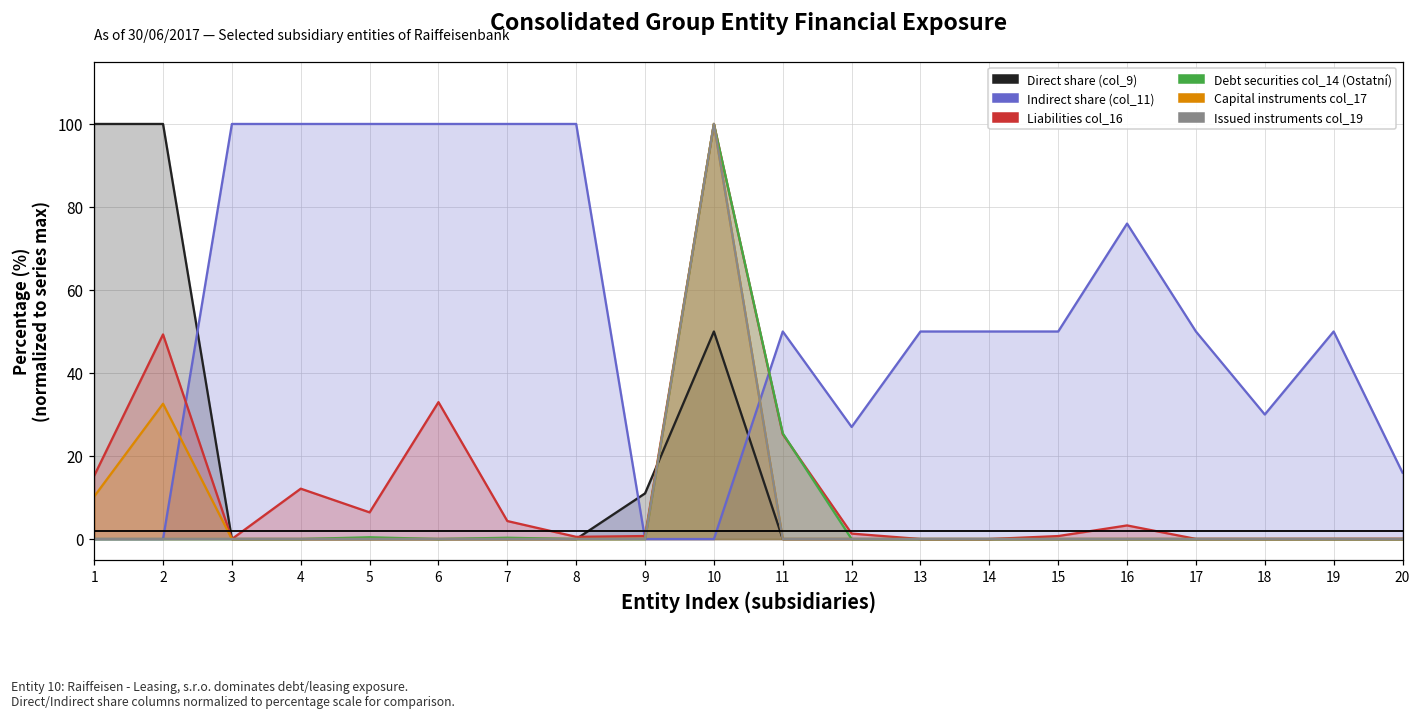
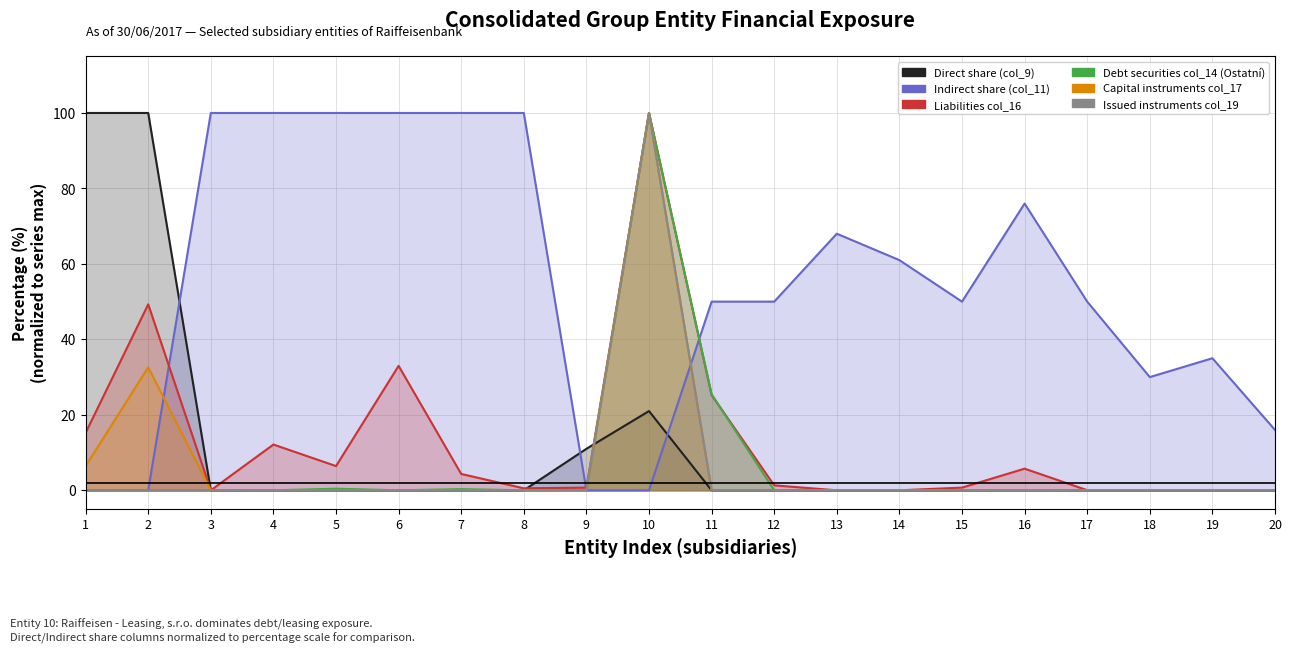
  {
    "Direct share (col_9)": {
      "1": 100,
      "2": 100,
      "9": 11,
-     "10": 50
+     "10": 21
    },
    "Indirect share (col_11)": {
      "3": 100,
      "4": 100,
      "5": 100,
      "6": 100,
      "7": 100,
      "8": 100,
      "10": 0,
      "11": 50,
-     "12": 27,
-     "13": 50,
-     "14": 50,
+     "12": 50,
+     "13": 68,
+     "14": 61,
      "15": 50,
      "16": 76,
      "17": 50,
      "18": 30,
-     "19": 50,
+     "19": 35,
      "20": 16
    },
    "Liabilities col_16": {
      "1": 15,
      "2": 49,
      "4": 12,
      "5": 6,
      "6": 33,
      "7": 4,
      "9": 1,
      "12": 1,
      "15": 1,
-     "16": 3
+     "16": 6
    },
    "Capital instruments col_17": {
-     "1": 10,
+     "1": 6,
      "2": 33
    }
  }
